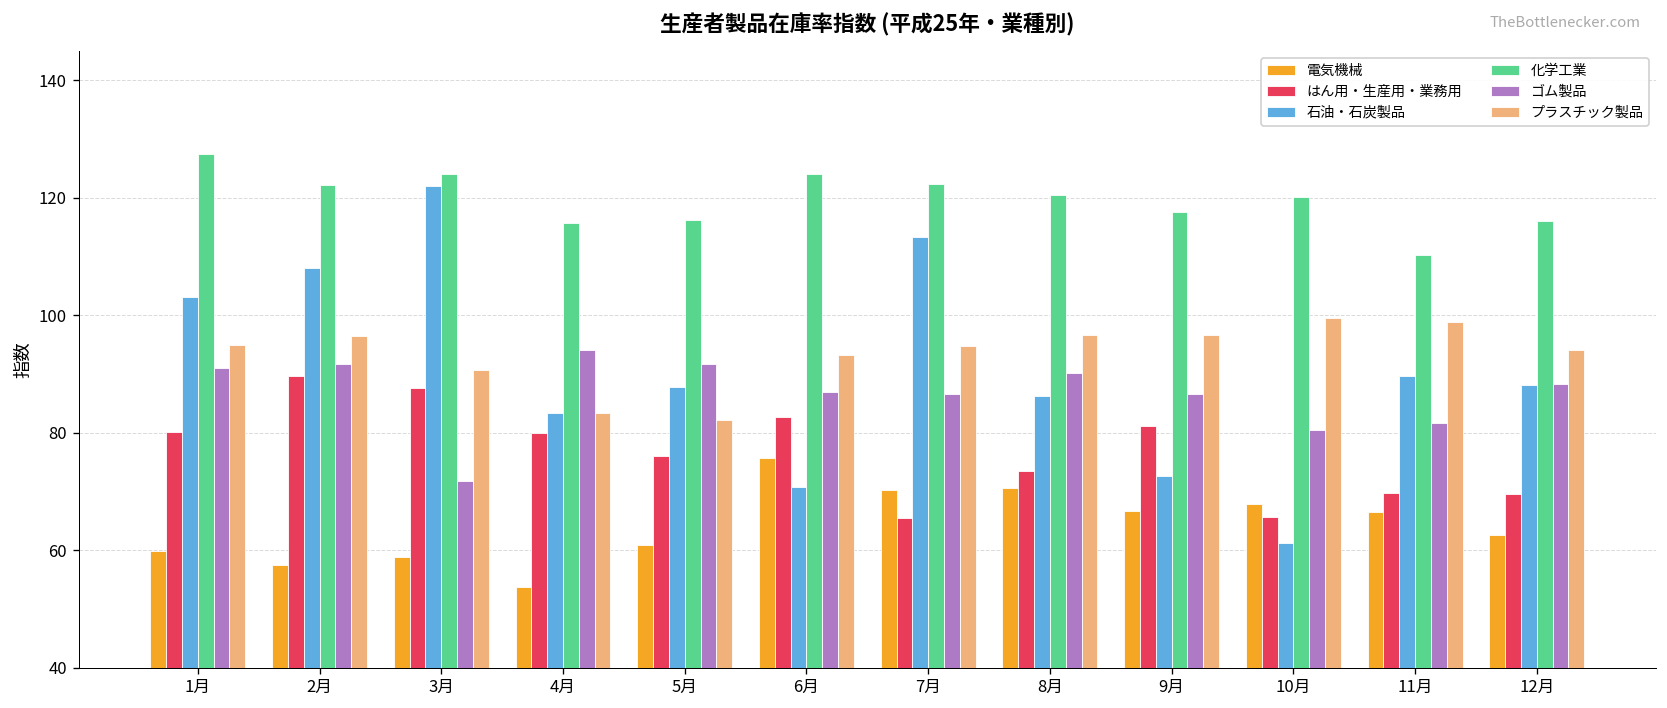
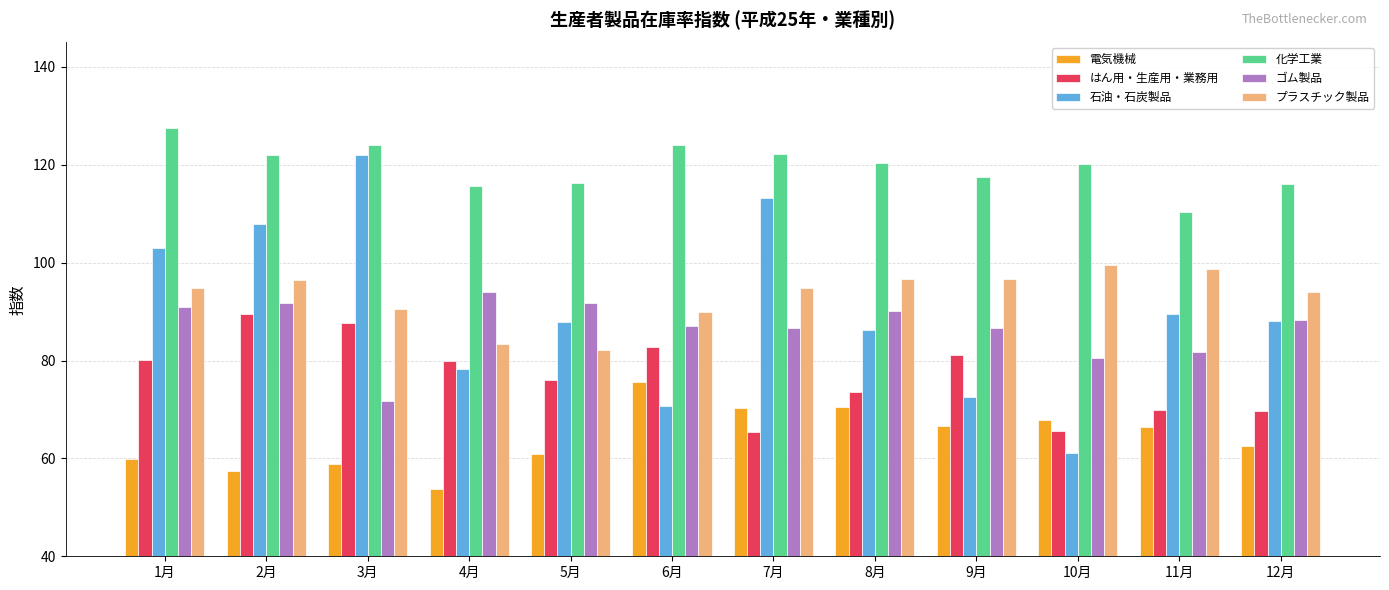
  {
    "電気機械": {
      "1月": 60,
      "2月": 57,
      "3月": 59,
      "4月": 54,
      "5月": 61,
      "6月": 76,
      "7月": 70,
      "8月": 71,
      "9月": 67,
      "10月": 68,
      "11月": 67,
      "12月": 63
    },
    "はん用・生産用・業務用": {
      "1月": 80,
      "2月": 90,
      "3月": 88,
      "4月": 80,
      "5月": 76,
      "6月": 83,
      "7月": 65,
      "8月": 74,
      "9月": 81,
      "10月": 66,
      "11月": 70,
      "12月": 70
    },
    "石油・石炭製品": {
      "1月": 103,
      "2月": 108,
      "3月": 122,
-     "4月": 83,
+     "4月": 78,
      "5月": 88,
      "6月": 71,
      "7月": 113,
      "8月": 86,
      "9月": 73,
      "10月": 61,
      "11月": 90,
      "12月": 88
    },
    "化学工業": {
      "1月": 128,
      "2月": 122,
      "3月": 124,
      "4月": 116,
      "5月": 116,
      "6月": 124,
      "7月": 122,
      "8月": 120,
      "9月": 118,
      "10月": 120,
      "11月": 110,
      "12月": 116
    },
    "ゴム製品": {
      "1月": 91,
      "2月": 92,
      "3月": 72,
      "4月": 94,
      "5月": 92,
      "6月": 87,
      "7月": 87,
      "8月": 90,
      "9月": 87,
      "10月": 81,
      "11月": 82,
      "12月": 88
    },
    "プラスチック製品": {
      "1月": 95,
      "2月": 97,
      "3月": 91,
      "4月": 83,
      "5月": 82,
-     "6月": 93,
+     "6月": 90,
      "7月": 95,
      "8月": 97,
      "9月": 97,
      "10月": 100,
      "11月": 99,
      "12月": 94
    }
  }
